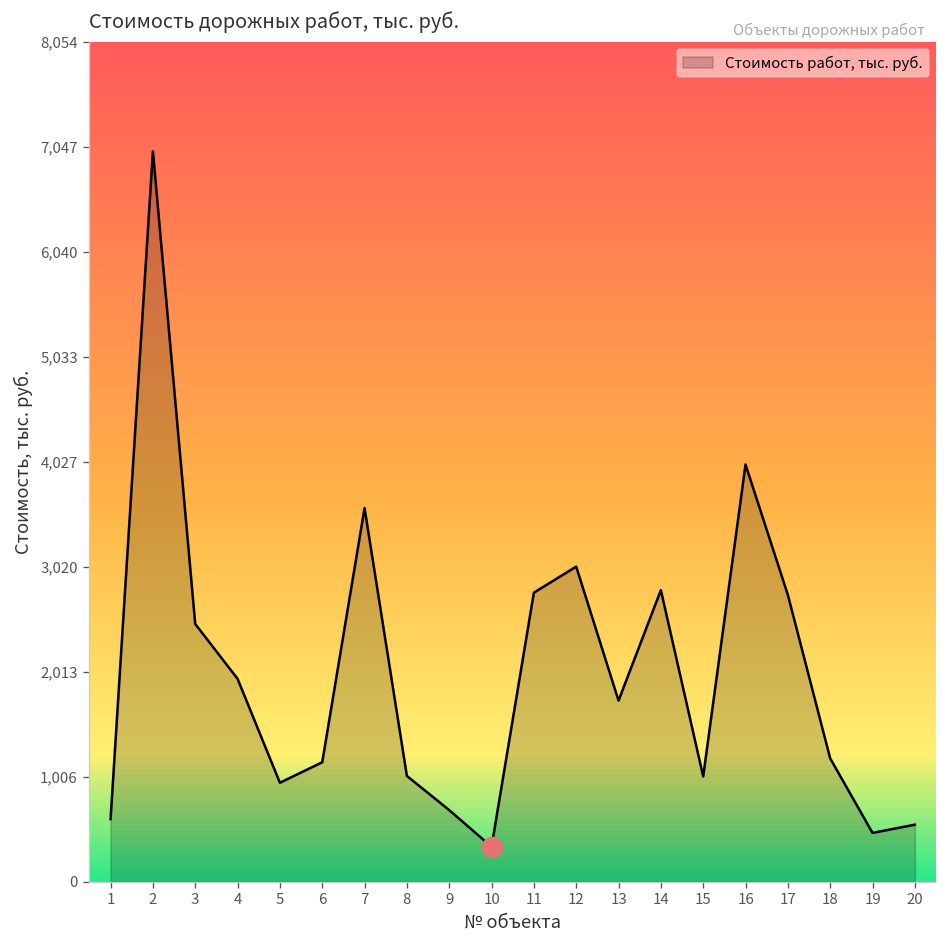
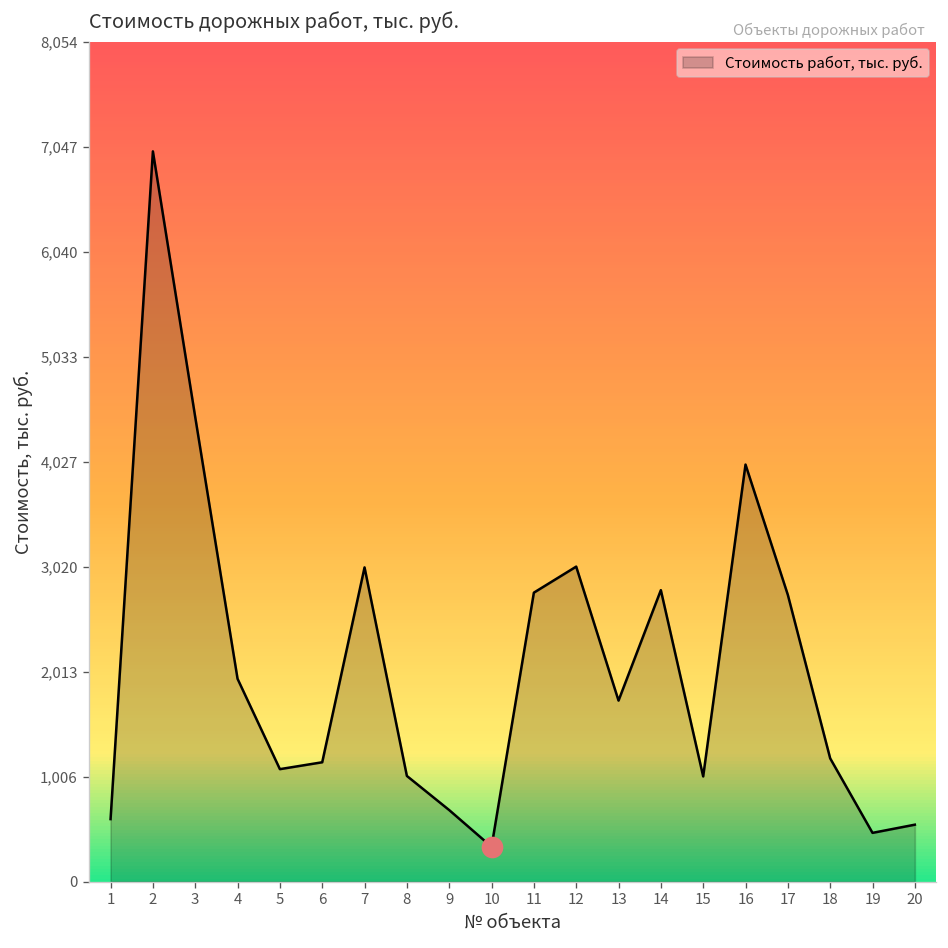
  {
    "Стоимость работ, тыс. руб.": {
      "1": "600",
      "2": "7,000",
-     "3": "2,500",
+     "3": "4,500",
      "4": "1,900",
-     "5": "900",
+     "5": "1,100",
      "6": "1,100",
-     "7": "3,600",
+     "7": "3,000",
      "8": "1,000",
      "9": "700",
      "11": "2,800",
      "12": "3,000",
      "13": "1,700",
      "14": "2,800",
      "15": "1,000",
      "16": "4,000",
      "17": "2,800",
      "18": "1,200",
      "19": "500",
      "20": "500"
    }
  }
